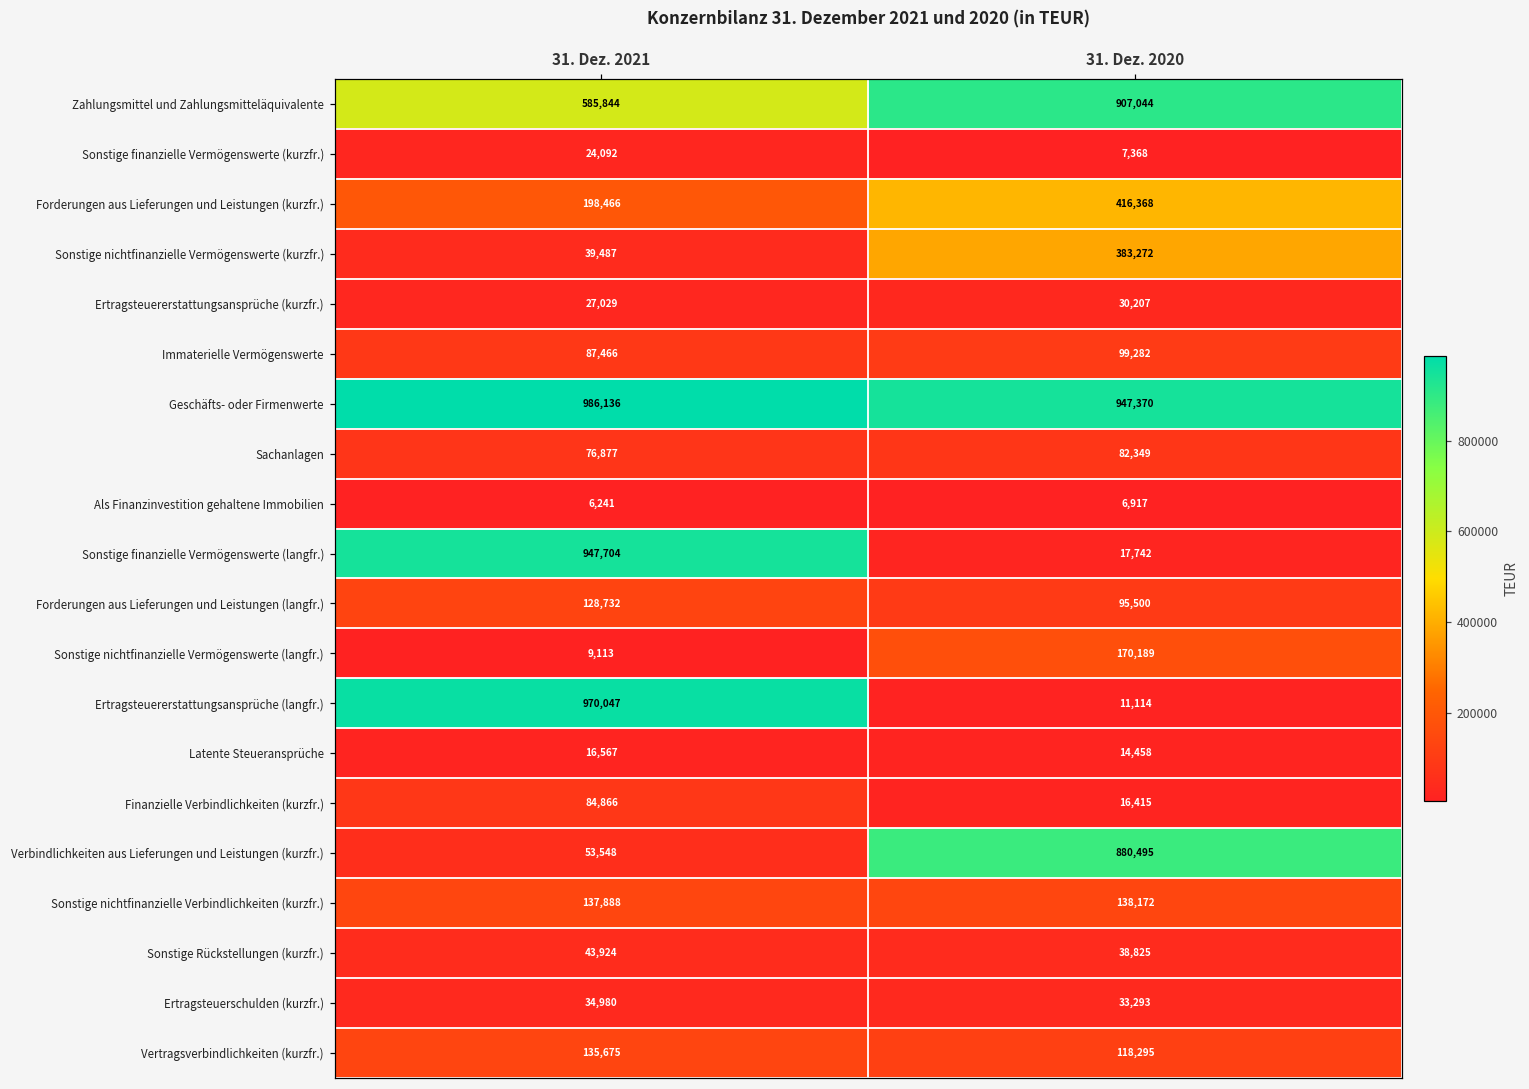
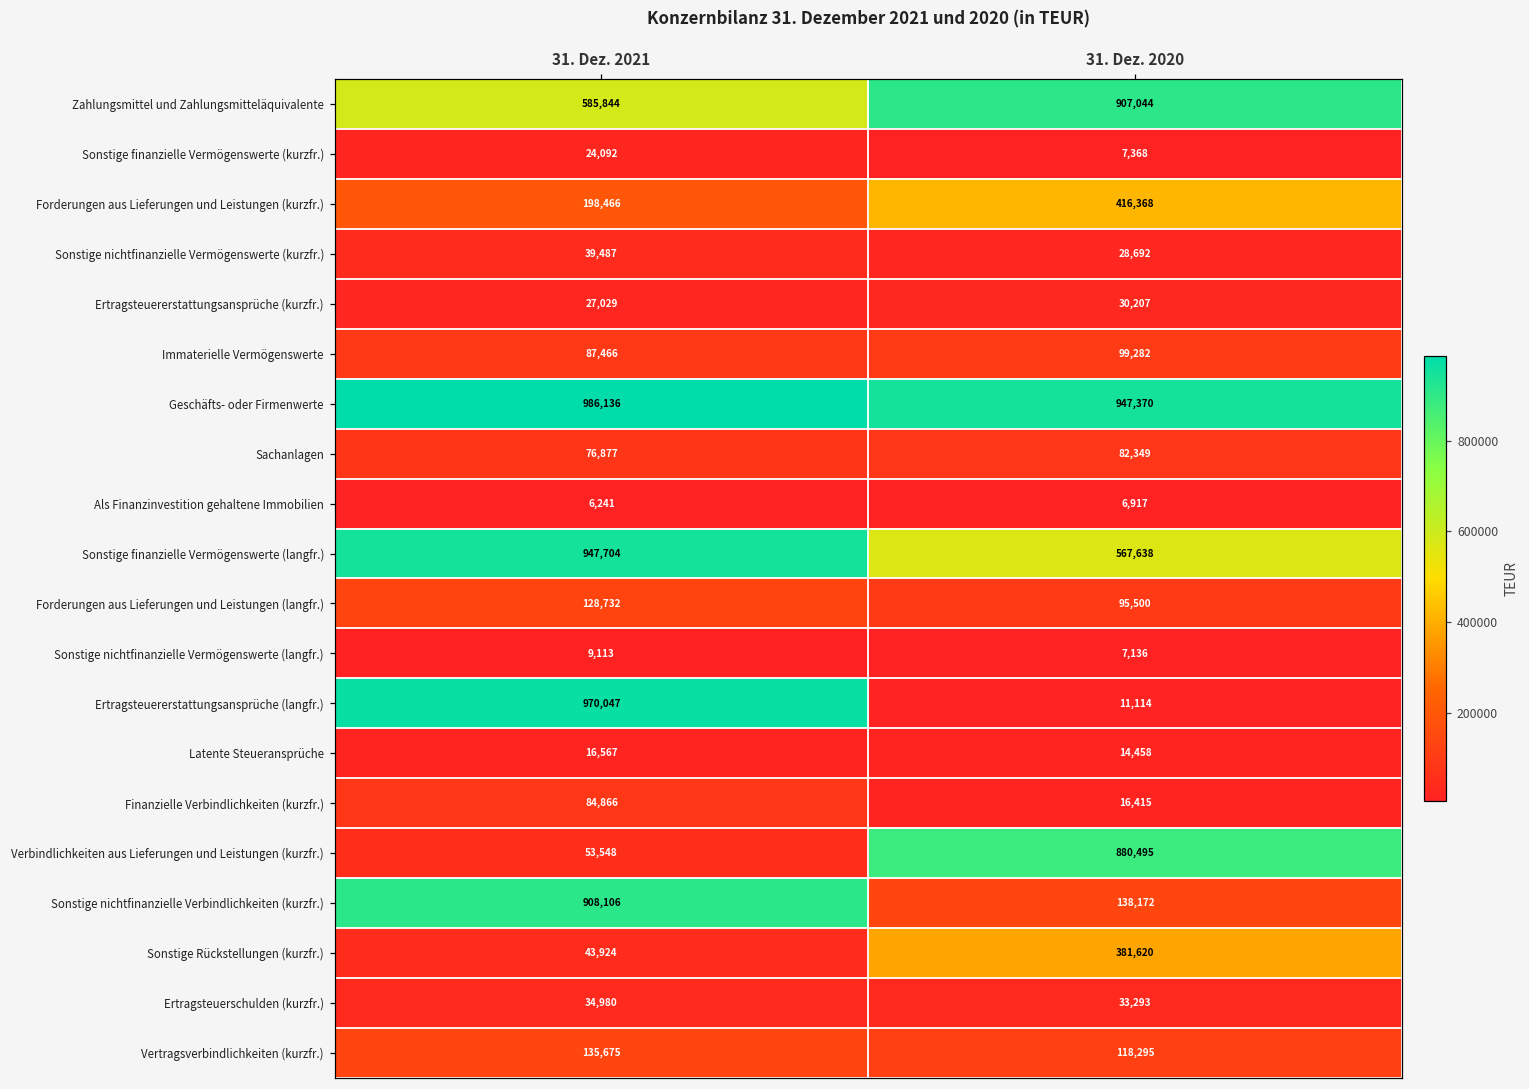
  {
    "Zahlungsmittel und Zahlungsmitteläquivalente": {
      "31. Dez. 2021": "585,844",
      "31. Dez. 2020": "907,044"
    },
    "Sonstige finanzielle Vermögenswerte (kurzfr.)": {
      "31. Dez. 2021": "24,092",
      "31. Dez. 2020": "7,368"
    },
    "Forderungen aus Lieferungen und Leistungen (kurzfr.)": {
      "31. Dez. 2021": "198,466",
      "31. Dez. 2020": "416,368"
    },
    "Sonstige nichtfinanzielle Vermögenswerte (kurzfr.)": {
      "31. Dez. 2021": "39,487",
-     "31. Dez. 2020": "383,272"
+     "31. Dez. 2020": "28,692"
    },
    "Ertragsteuererstattungsansprüche (kurzfr.)": {
      "31. Dez. 2021": "27,029",
      "31. Dez. 2020": "30,207"
    },
    "Immaterielle Vermögenswerte": {
      "31. Dez. 2021": "87,466",
      "31. Dez. 2020": "99,282"
    },
    "Geschäfts- oder Firmenwerte": {
      "31. Dez. 2021": "986,136",
      "31. Dez. 2020": "947,370"
    },
    "Sachanlagen": {
      "31. Dez. 2021": "76,877",
      "31. Dez. 2020": "82,349"
    },
    "Als Finanzinvestition gehaltene Immobilien": {
      "31. Dez. 2021": "6,241",
      "31. Dez. 2020": "6,917"
    },
    "Sonstige finanzielle Vermögenswerte (langfr.)": {
      "31. Dez. 2021": "947,704",
-     "31. Dez. 2020": "17,742"
+     "31. Dez. 2020": "567,638"
    },
    "Forderungen aus Lieferungen und Leistungen (langfr.)": {
      "31. Dez. 2021": "128,732",
      "31. Dez. 2020": "95,500"
    },
    "Sonstige nichtfinanzielle Vermögenswerte (langfr.)": {
      "31. Dez. 2021": "9,113",
-     "31. Dez. 2020": "170,189"
+     "31. Dez. 2020": "7,136"
    },
    "Ertragsteuererstattungsansprüche (langfr.)": {
      "31. Dez. 2021": "970,047",
      "31. Dez. 2020": "11,114"
    },
    "Latente Steueransprüche": {
      "31. Dez. 2021": "16,567",
      "31. Dez. 2020": "14,458"
    },
    "Finanzielle Verbindlichkeiten (kurzfr.)": {
      "31. Dez. 2021": "84,866",
      "31. Dez. 2020": "16,415"
    },
    "Verbindlichkeiten aus Lieferungen und Leistungen (kurzfr.)": {
      "31. Dez. 2021": "53,548",
      "31. Dez. 2020": "880,495"
    },
    "Sonstige nichtfinanzielle Verbindlichkeiten (kurzfr.)": {
-     "31. Dez. 2021": "137,888",
+     "31. Dez. 2021": "908,106",
      "31. Dez. 2020": "138,172"
    },
    "Sonstige Rückstellungen (kurzfr.)": {
      "31. Dez. 2021": "43,924",
-     "31. Dez. 2020": "38,825"
+     "31. Dez. 2020": "381,620"
    },
    "Ertragsteuerschulden (kurzfr.)": {
      "31. Dez. 2021": "34,980",
      "31. Dez. 2020": "33,293"
    },
    "Vertragsverbindlichkeiten (kurzfr.)": {
      "31. Dez. 2021": "135,675",
      "31. Dez. 2020": "118,295"
    }
  }
